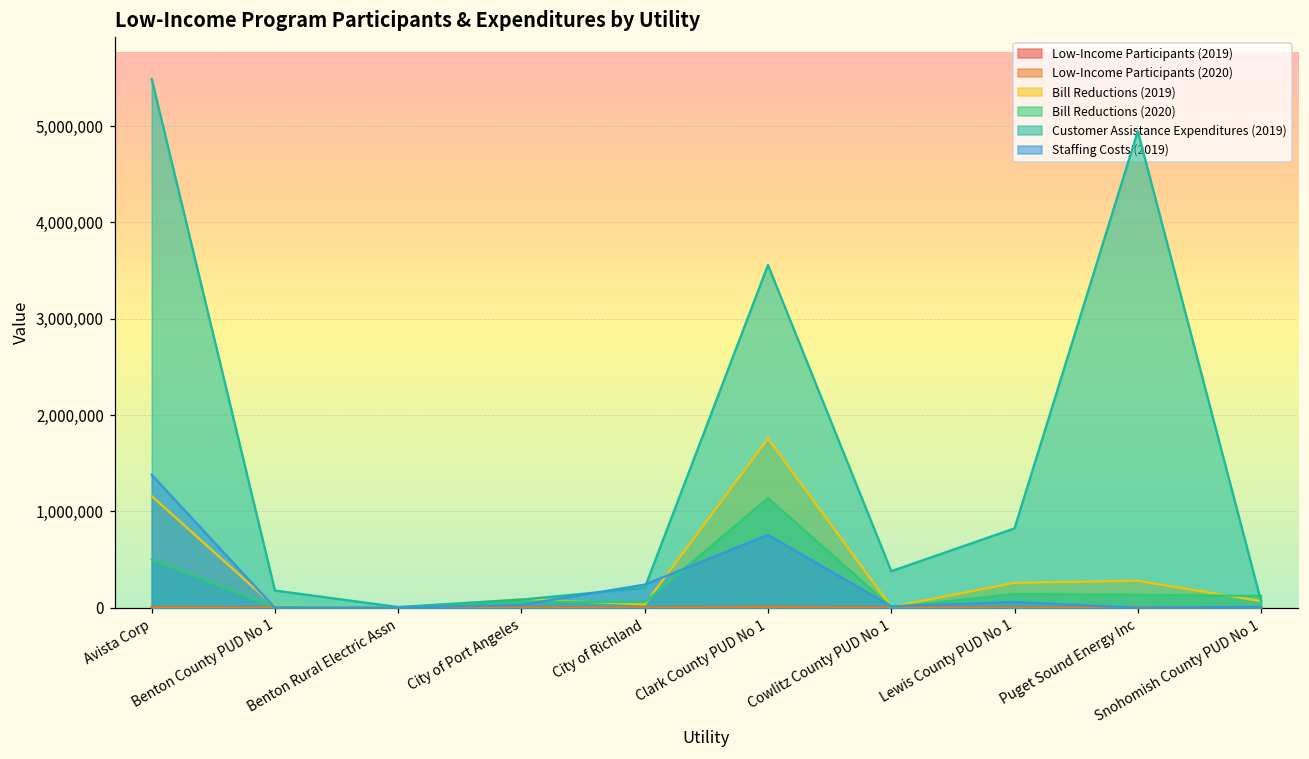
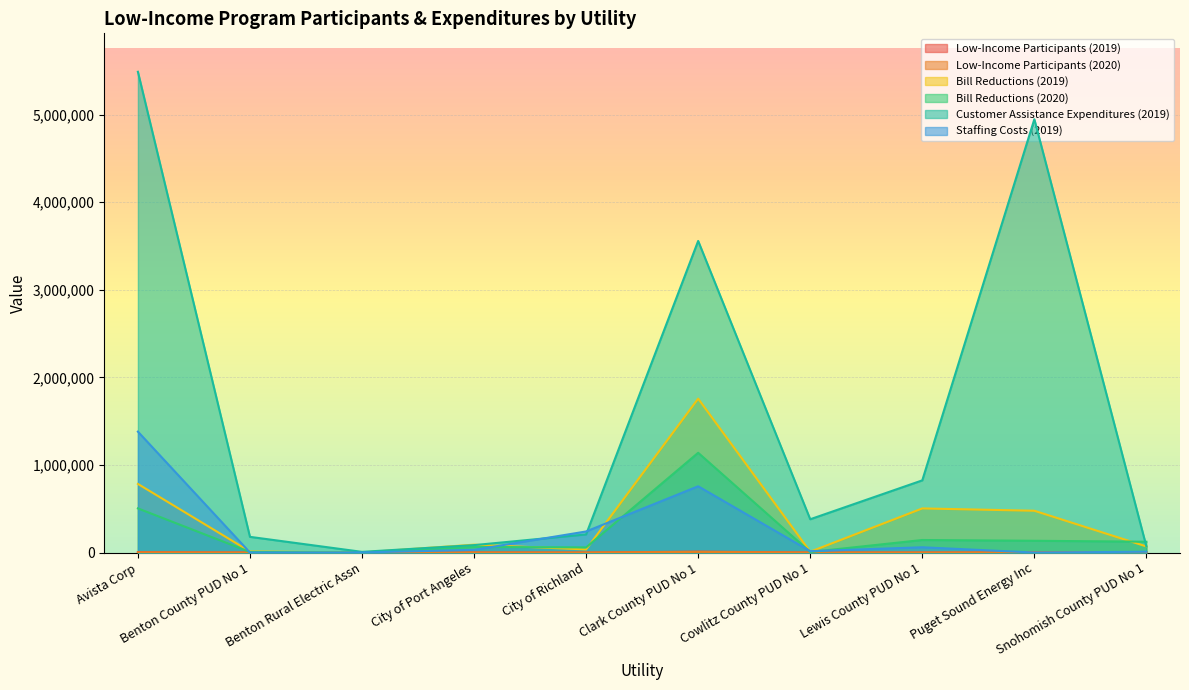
  {
    "Low-Income Participants (2020)": {
      "Avista Corp": "0",
      "City of Port Angeles": "0",
      "City of Richland": "0",
      "Clark County PUD No 1": "0",
      "Lewis County PUD No 1": "0"
    },
    "Bill Reductions (2019)": {
-     "Avista Corp": "1,200,000",
+     "Avista Corp": "800,000",
      "Clark County PUD No 1": "1,800,000",
-     "Lewis County PUD No 1": "300,000",
-     "Puget Sound Energy Inc": "300,000"
+     "Lewis County PUD No 1": "500,000",
+     "Puget Sound Energy Inc": "500,000"
    },
    "Staffing Costs (2019)": {
      "Avista Corp": "1,400,000",
      "City of Port Angeles": "0",
      "City of Richland": "200,000",
      "Clark County PUD No 1": "800,000",
      "Lewis County PUD No 1": "100,000"
    }
  }
